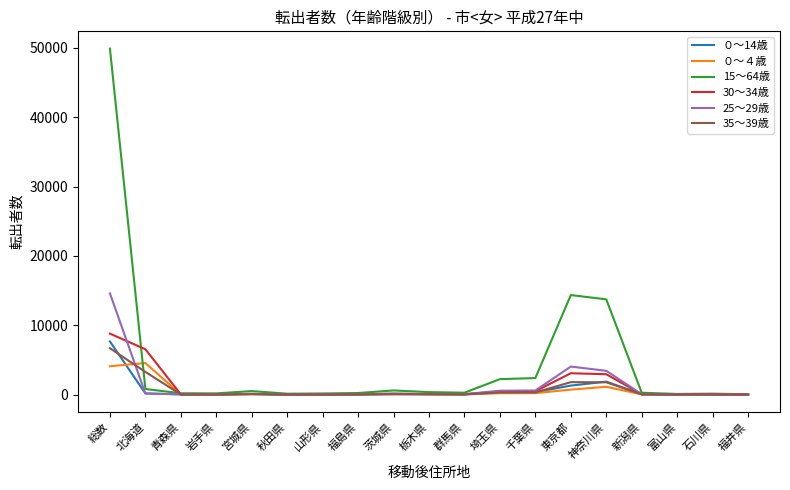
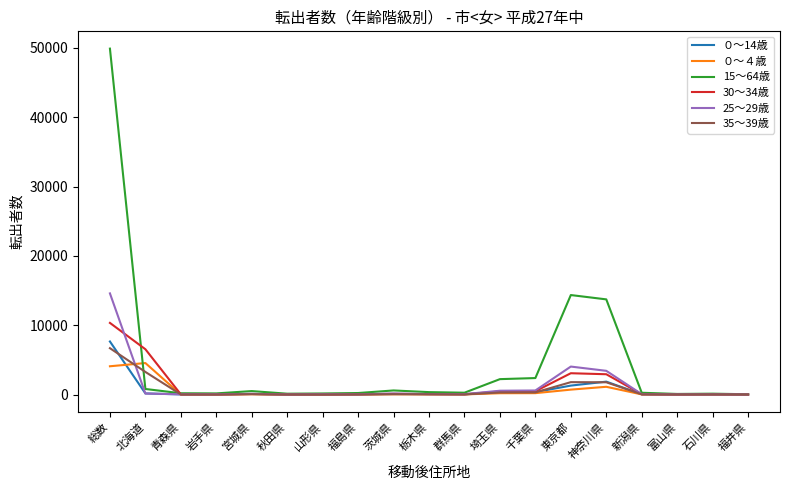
  {
    "０～14歳": {
      "総数": 8000,
      "東京都": 1000
    },
    "０～４歳": {
      "総数": 4000,
      "北海道": 5000,
      "東京都": 1000,
      "神奈川県": 1000
    },
    "15～64歳": {
      "総数": 50000,
      "北海道": 1000,
      "宮城県": 1000,
      "茨城県": 1000,
      "埼玉県": 2000,
      "千葉県": 2000,
      "東京都": 14000,
      "神奈川県": 14000
    },
    "30～34歳": {
-     "総数": 9000,
+     "総数": 10000,
      "北海道": 7000,
      "東京都": 3000,
      "神奈川県": 3000
    },
    "25～29歳": {
      "総数": 15000,
      "東京都": 4000,
      "神奈川県": 3000
    },
    "35～39歳": {
      "総数": 7000,
      "北海道": 3000,
      "東京都": 2000
    }
  }
